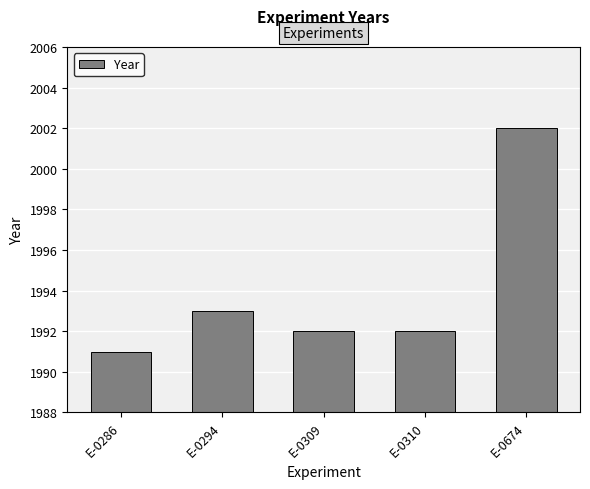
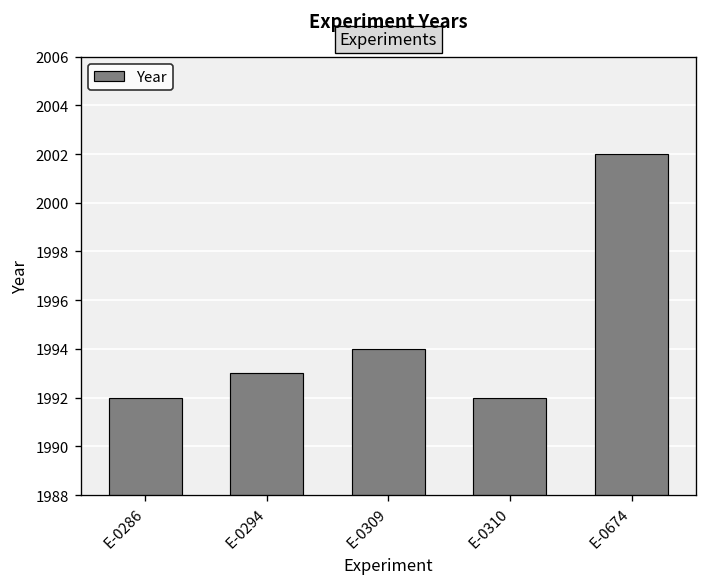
  {
-   "E-0286": 1991,
+   "E-0286": 1992,
    "E-0294": 1993,
-   "E-0309": 1992,
+   "E-0309": 1994,
    "E-0310": 1992,
    "E-0674": 2002
  }
